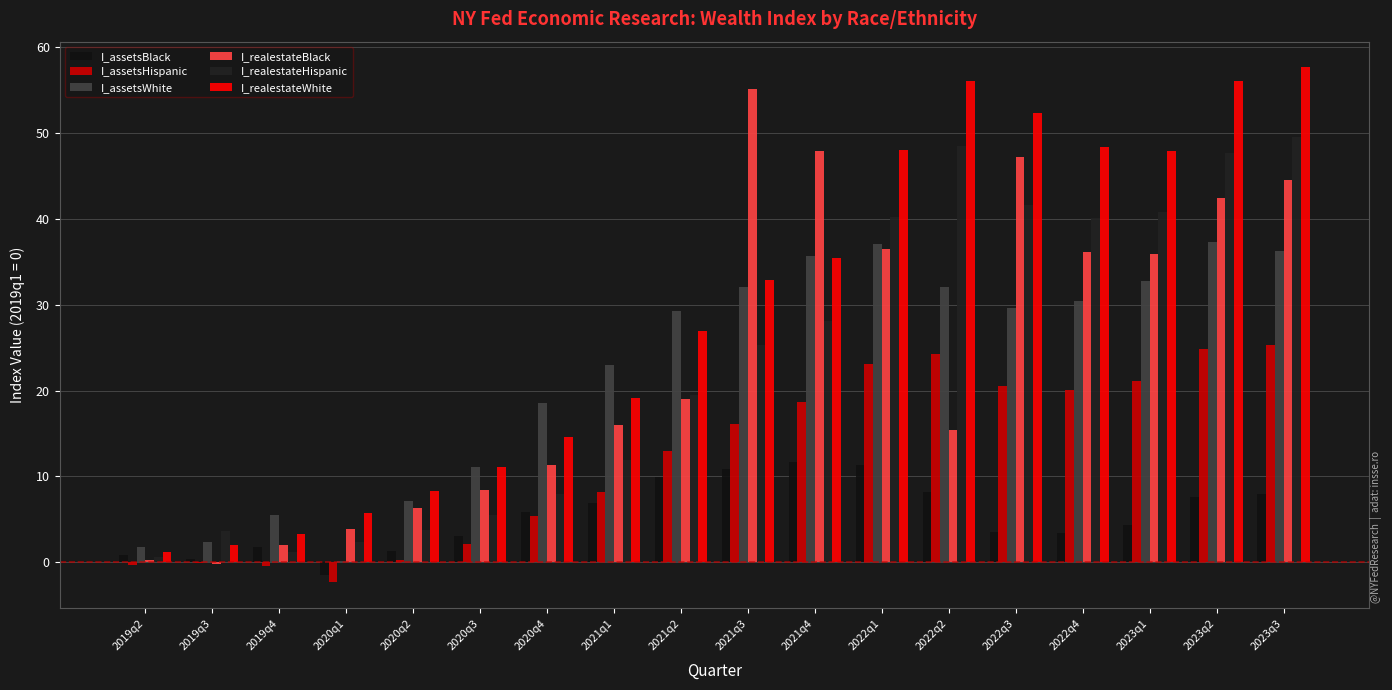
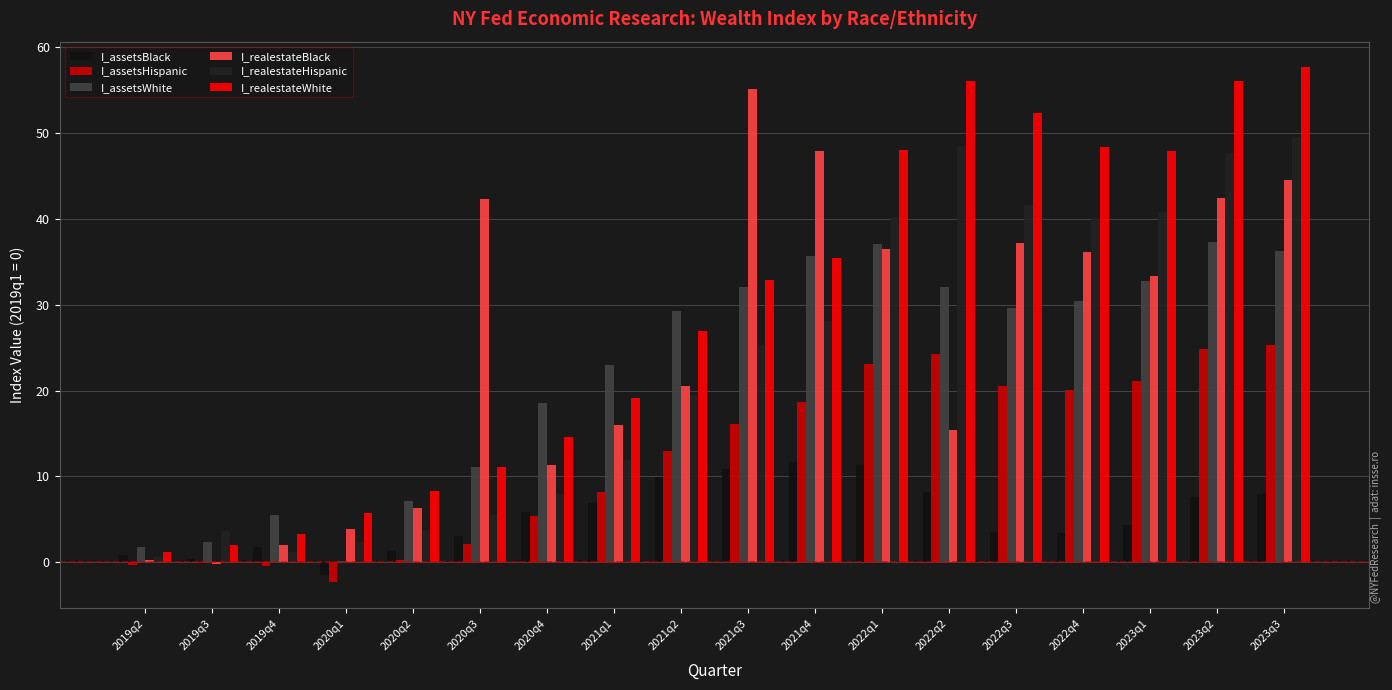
  {
    "I_realestateBlack": {
      "2019q4": 2,
      "2020q1": 4,
      "2020q2": 6,
-     "2020q3": 8,
+     "2020q3": 42,
      "2020q4": 11,
      "2021q1": 16,
-     "2021q2": 19,
+     "2021q2": 21,
      "2021q3": 55,
      "2021q4": 48,
      "2022q1": 37,
      "2022q2": 15,
-     "2022q3": 47,
+     "2022q3": 37,
      "2022q4": 36,
-     "2023q1": 36,
+     "2023q1": 33,
      "2023q2": 42,
      "2023q3": 45
    }
  }
